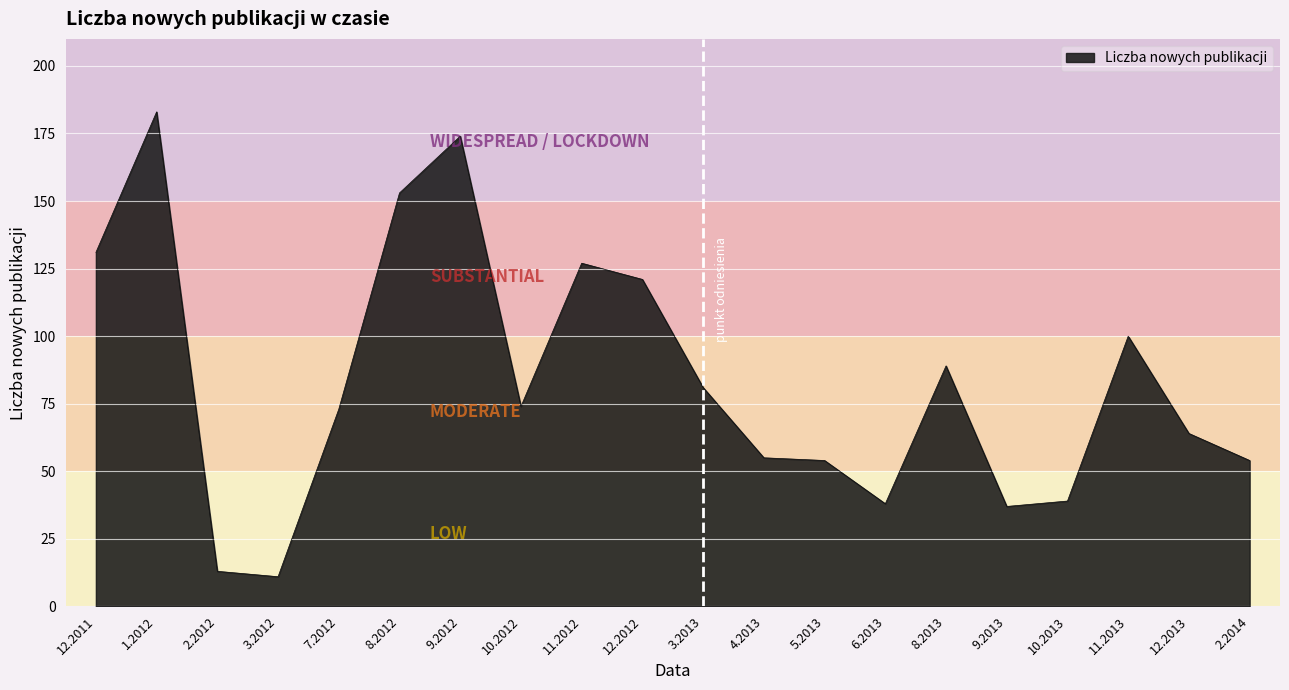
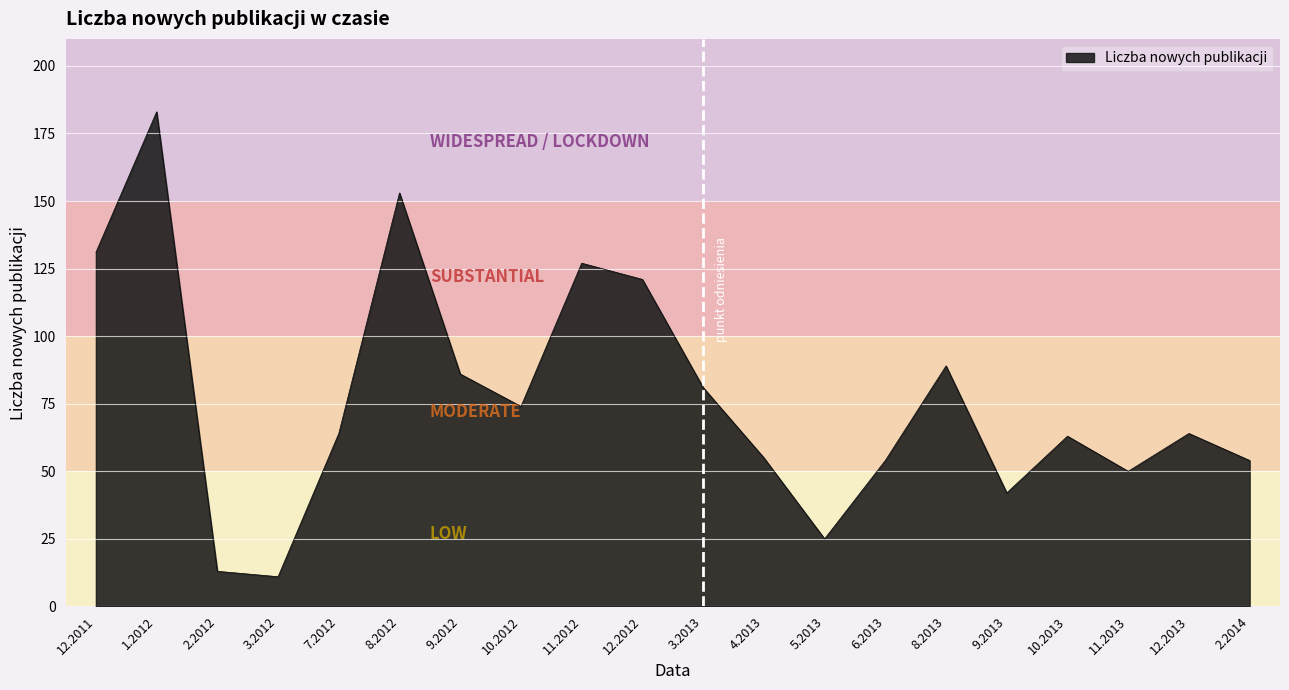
  {
    "12.2011": 131,
    "1.2012": 183,
    "2.2012": 13,
    "3.2012": 11,
-   "7.2012": 73,
+   "7.2012": 64,
    "8.2012": 153,
-   "9.2012": 174,
+   "9.2012": 86,
    "10.2012": 74,
    "11.2012": 127,
    "12.2012": 121,
    "3.2013": 81,
    "4.2013": 55,
-   "5.2013": 54,
-   "6.2013": 38,
+   "5.2013": 25,
+   "6.2013": 54,
    "8.2013": 89,
-   "9.2013": 37,
-   "10.2013": 39,
-   "11.2013": 100,
+   "9.2013": 42,
+   "10.2013": 63,
+   "11.2013": 50,
    "12.2013": 64,
    "2.2014": 54
  }
